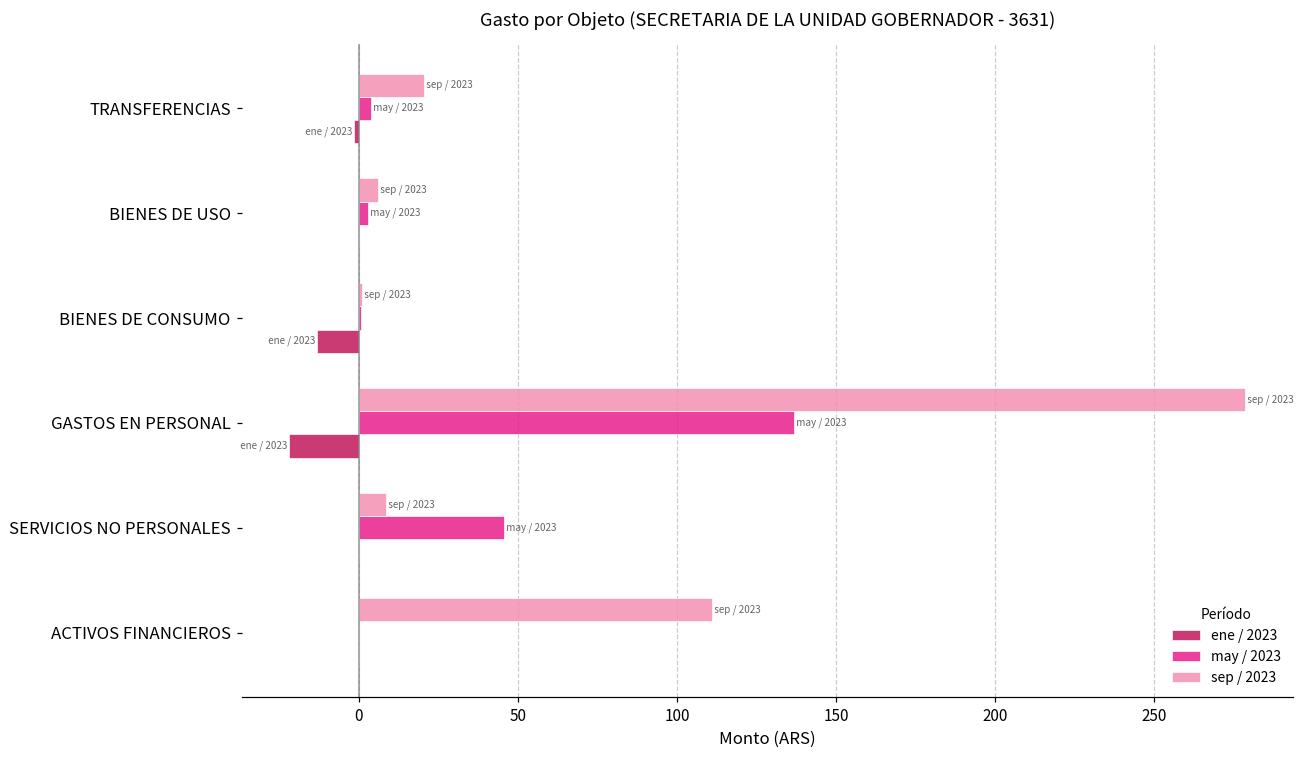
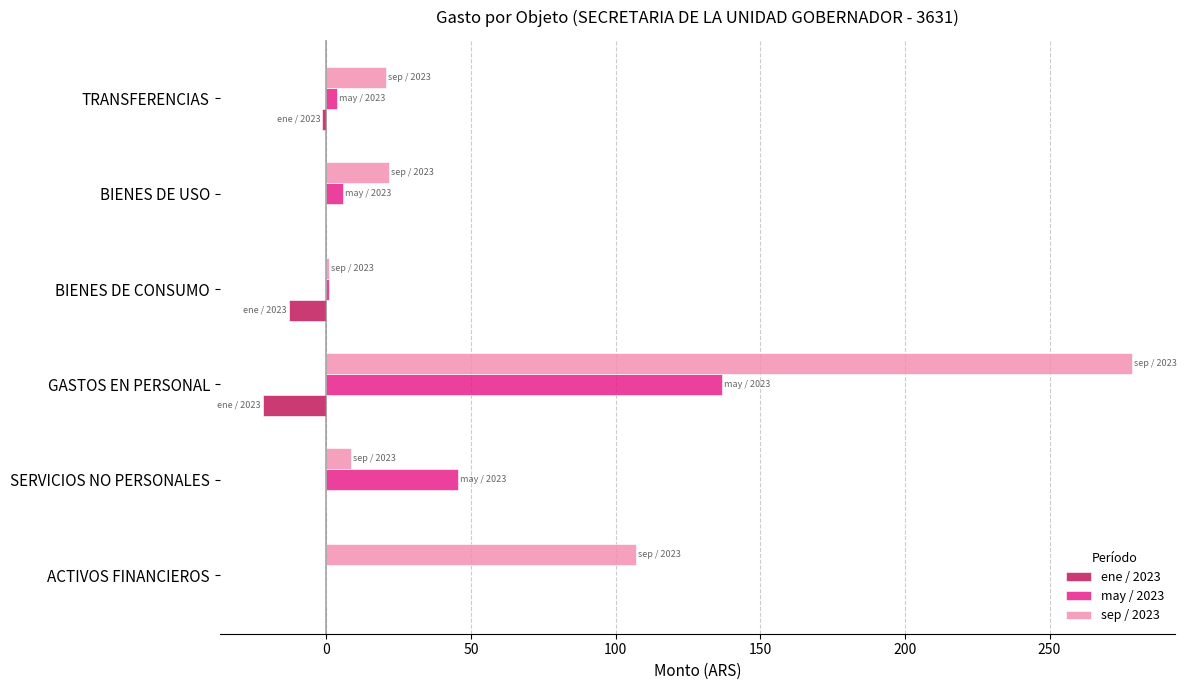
  {
    "ene / 2023": {
      "BIENES DE USO": 0,
      "SERVICIOS NO PERSONALES": 0,
      "ACTIVOS FINANCIEROS": 0
    },
    "may / 2023": {
-     "BIENES DE USO": 3,
+     "BIENES DE USO": 6,
      "ACTIVOS FINANCIEROS": 0
    },
    "sep / 2023": {
-     "BIENES DE USO": 6,
-     "ACTIVOS FINANCIEROS": 111
+     "BIENES DE USO": 22,
+     "ACTIVOS FINANCIEROS": 107
    }
  }
